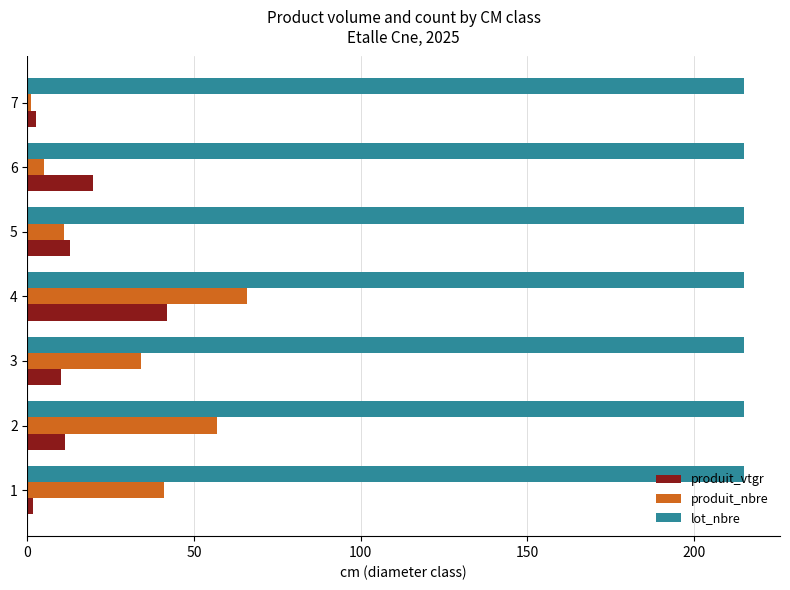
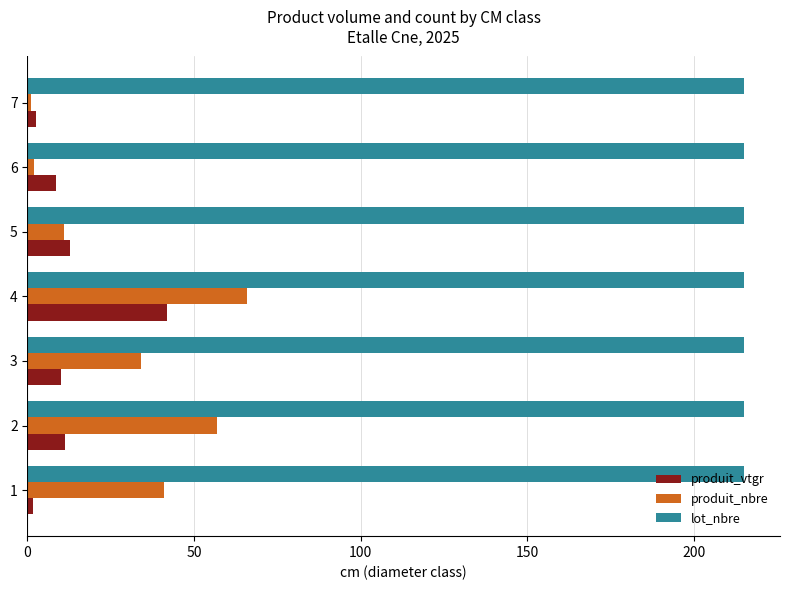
  {
    "produit_vtgr": {
      "7": 2,
-     "6": 20,
+     "6": 9,
      "5": 13,
      "4": 42,
      "3": 10,
      "2": 11,
      "1": 2
    },
    "produit_nbre": {
      "7": 1,
-     "6": 5,
+     "6": 2,
      "5": 11,
      "4": 66,
      "3": 34,
      "2": 57,
      "1": 41
    },
    "lot_nbre": {
      "7": 215,
      "6": 215,
      "5": 215,
      "4": 215,
      "3": 215,
      "2": 215,
      "1": 215
    }
  }
